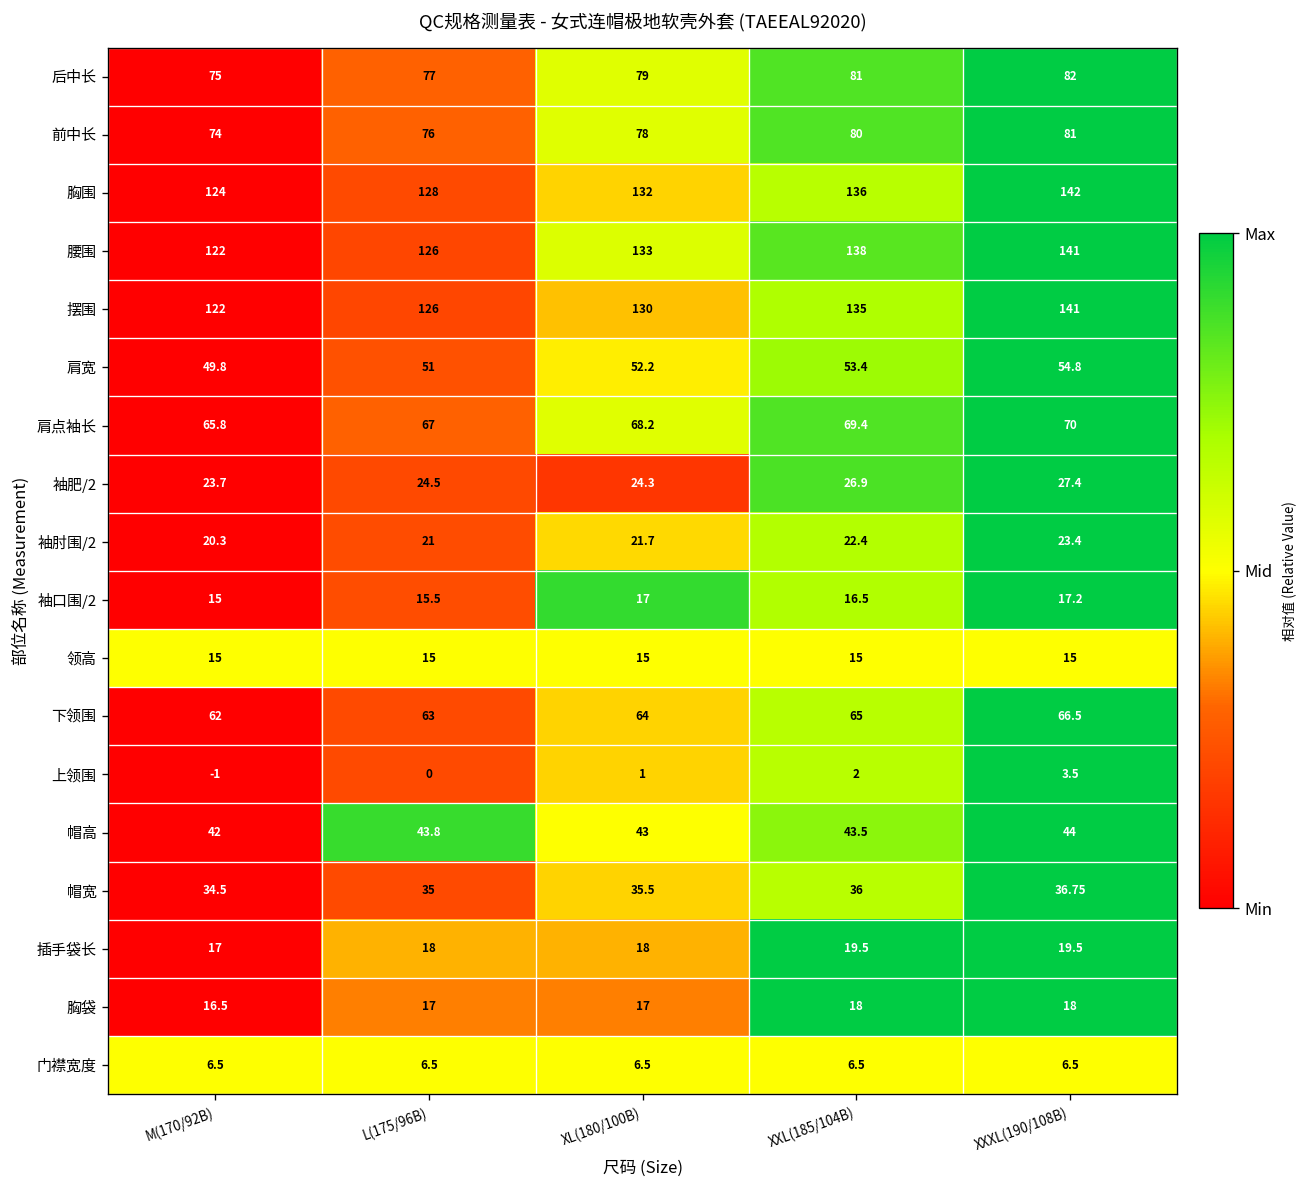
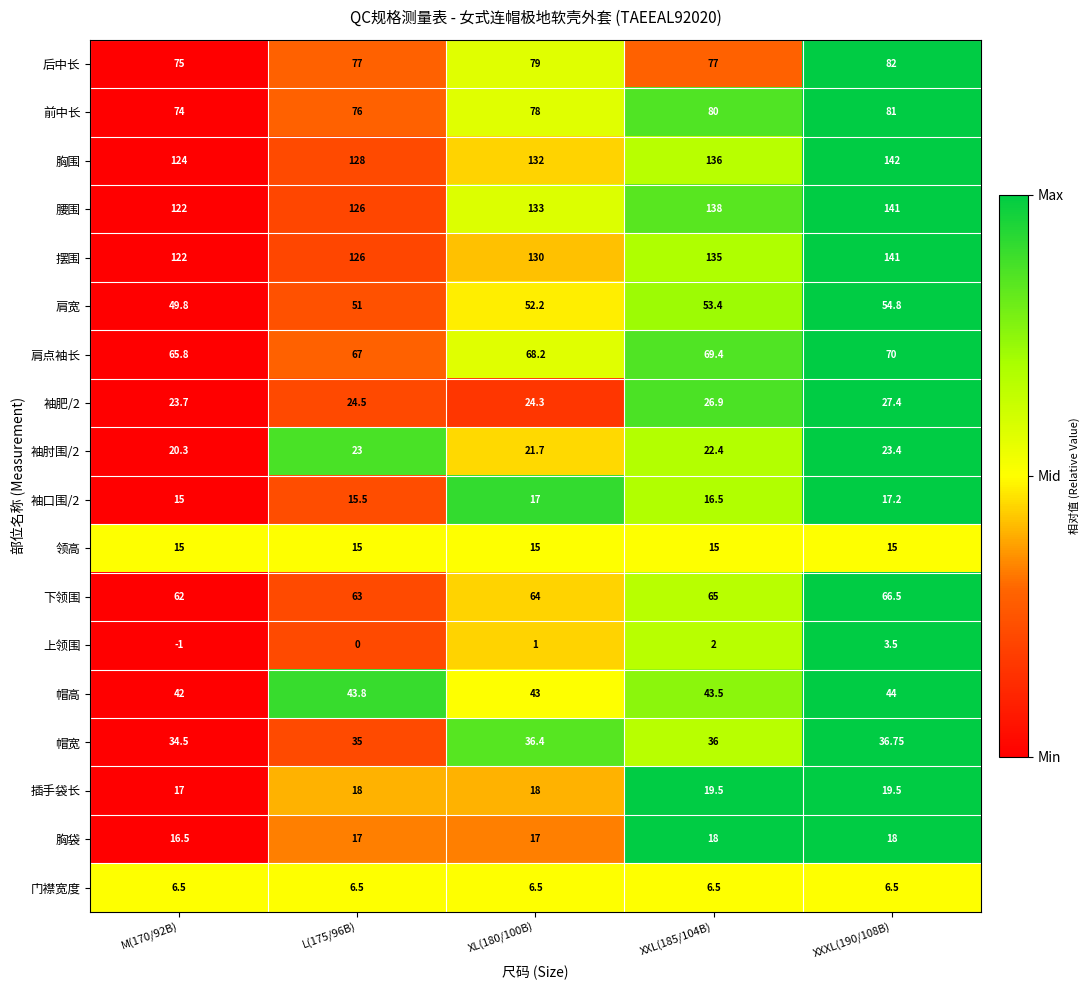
  {
    "后中长": {
      "M(170/92B)": 75,
      "L(175/96B)": 77,
      "XL(180/100B)": 79,
-     "XXL(185/104B)": 81,
+     "XXL(185/104B)": 77,
      "XXXL(190/108B)": 82
    },
    "前中长": {
      "M(170/92B)": 74,
      "L(175/96B)": 76,
      "XL(180/100B)": 78,
      "XXL(185/104B)": 80,
      "XXXL(190/108B)": 81
    },
    "胸围": {
      "M(170/92B)": 124,
      "L(175/96B)": 128,
      "XL(180/100B)": 132,
      "XXL(185/104B)": 136,
      "XXXL(190/108B)": 142
    },
    "腰围": {
      "M(170/92B)": 122,
      "L(175/96B)": 126,
      "XL(180/100B)": 133,
      "XXL(185/104B)": 138,
      "XXXL(190/108B)": 141
    },
    "摆围": {
      "M(170/92B)": 122,
      "L(175/96B)": 126,
      "XL(180/100B)": 130,
      "XXL(185/104B)": 135,
      "XXXL(190/108B)": 141
    },
    "肩宽": {
      "M(170/92B)": 49.8,
      "L(175/96B)": 51,
      "XL(180/100B)": 52.2,
      "XXL(185/104B)": 53.4,
      "XXXL(190/108B)": 54.8
    },
    "肩点袖长": {
      "M(170/92B)": 65.8,
      "L(175/96B)": 67,
      "XL(180/100B)": 68.2,
      "XXL(185/104B)": 69.4,
      "XXXL(190/108B)": 70
    },
    "袖肥/2": {
      "M(170/92B)": 23.7,
      "L(175/96B)": 24.5,
      "XL(180/100B)": 24.3,
      "XXL(185/104B)": 26.9,
      "XXXL(190/108B)": 27.4
    },
    "袖肘围/2": {
      "M(170/92B)": 20.3,
-     "L(175/96B)": 21,
+     "L(175/96B)": 23,
      "XL(180/100B)": 21.7,
      "XXL(185/104B)": 22.4,
      "XXXL(190/108B)": 23.4
    },
    "袖口围/2": {
      "M(170/92B)": 15,
      "L(175/96B)": 15.5,
      "XL(180/100B)": 17,
      "XXL(185/104B)": 16.5,
      "XXXL(190/108B)": 17.2
    },
    "领高": {
      "M(170/92B)": 15,
      "L(175/96B)": 15,
      "XL(180/100B)": 15,
      "XXL(185/104B)": 15,
      "XXXL(190/108B)": 15
    },
    "下领围": {
      "M(170/92B)": 62,
      "L(175/96B)": 63,
      "XL(180/100B)": 64,
      "XXL(185/104B)": 65,
      "XXXL(190/108B)": 66.5
    },
    "上领围": {
      "M(170/92B)": -1,
      "L(175/96B)": 0,
      "XL(180/100B)": 1,
      "XXL(185/104B)": 2,
      "XXXL(190/108B)": 3.5
    },
    "帽高": {
      "M(170/92B)": 42,
      "L(175/96B)": 43.8,
      "XL(180/100B)": 43,
      "XXL(185/104B)": 43.5,
      "XXXL(190/108B)": 44
    },
    "帽宽": {
      "M(170/92B)": 34.5,
      "L(175/96B)": 35,
-     "XL(180/100B)": 35.5,
+     "XL(180/100B)": 36.4,
      "XXL(185/104B)": 36,
      "XXXL(190/108B)": 36.75
    },
    "插手袋长": {
      "M(170/92B)": 17,
      "L(175/96B)": 18,
      "XL(180/100B)": 18,
      "XXL(185/104B)": 19.5,
      "XXXL(190/108B)": 19.5
    },
    "胸袋": {
      "M(170/92B)": 16.5,
      "L(175/96B)": 17,
      "XL(180/100B)": 17,
      "XXL(185/104B)": 18,
      "XXXL(190/108B)": 18
    },
    "门襟宽度": {
      "M(170/92B)": 6.5,
      "L(175/96B)": 6.5,
      "XL(180/100B)": 6.5,
      "XXL(185/104B)": 6.5,
      "XXXL(190/108B)": 6.5
    }
  }
